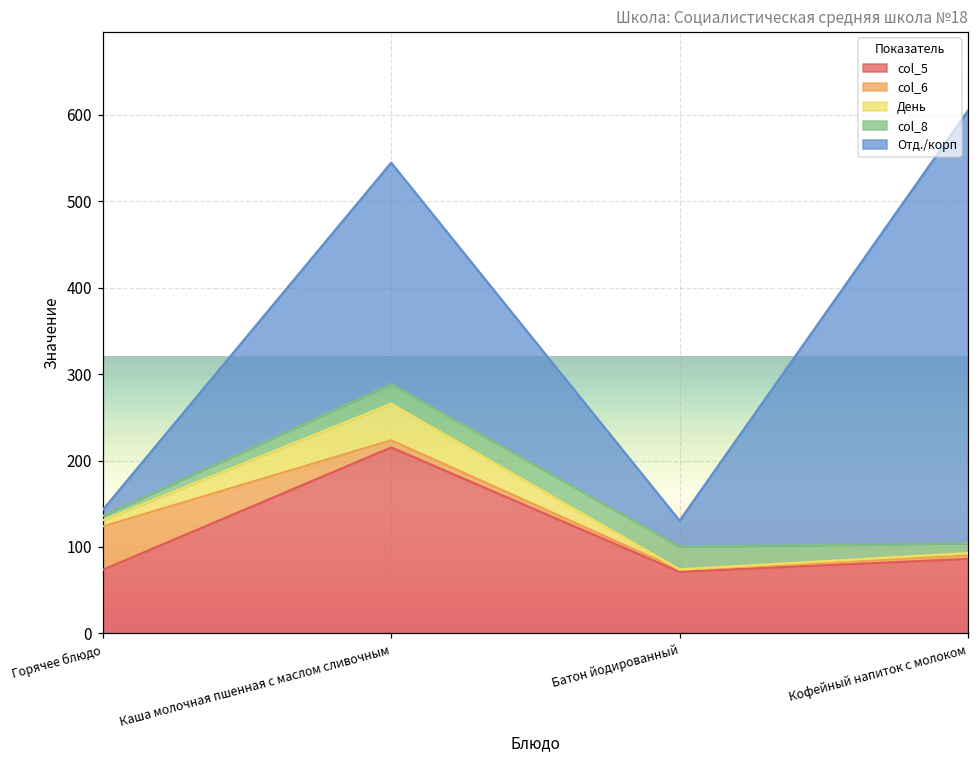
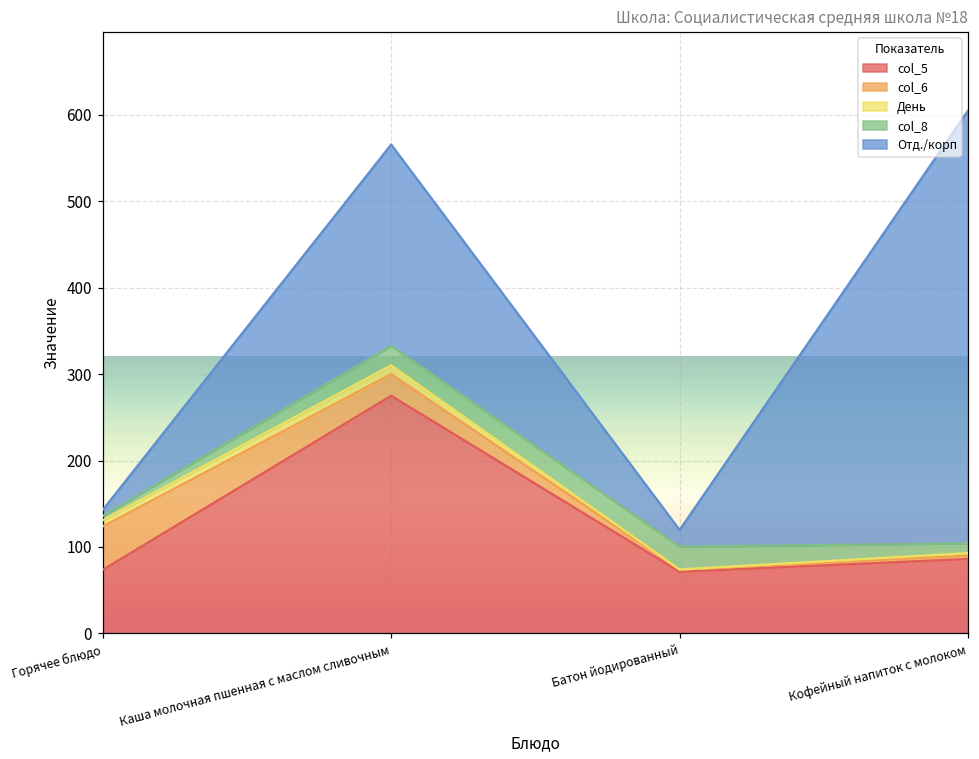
  {
    "col_5": {
      "Горячее блюдо": 70,
-     "Каша молочная пшенная с маслом сливочным": 220,
+     "Каша молочная пшенная с маслом сливочным": 270,
      "Кофейный напиток с молоком": 90
    },
    "col_6": {
      "Горячее блюдо": 50,
-     "Каша молочная пшенная с маслом сливочным": 10
+     "Каша молочная пшенная с маслом сливочным": 30
    },
    "День": {
      "Горячее блюдо": 10,
-     "Каша молочная пшенная с маслом сливочным": 40
+     "Каша молочная пшенная с маслом сливочным": 10
    },
    "col_8": {
      "Горячее блюдо": 10,
      "Каша молочная пшенная с маслом сливочным": 20,
      "Батон йодированный": 30,
      "Кофейный напиток с молоком": 10
    },
    "Отд./корп": {
      "Горячее блюдо": 10,
-     "Каша молочная пшенная с маслом сливочным": 260,
-     "Батон йодированный": 30,
+     "Каша молочная пшенная с маслом сливочным": 230,
+     "Батон йодированный": 20,
      "Кофейный напиток с молоком": 500
    }
  }
